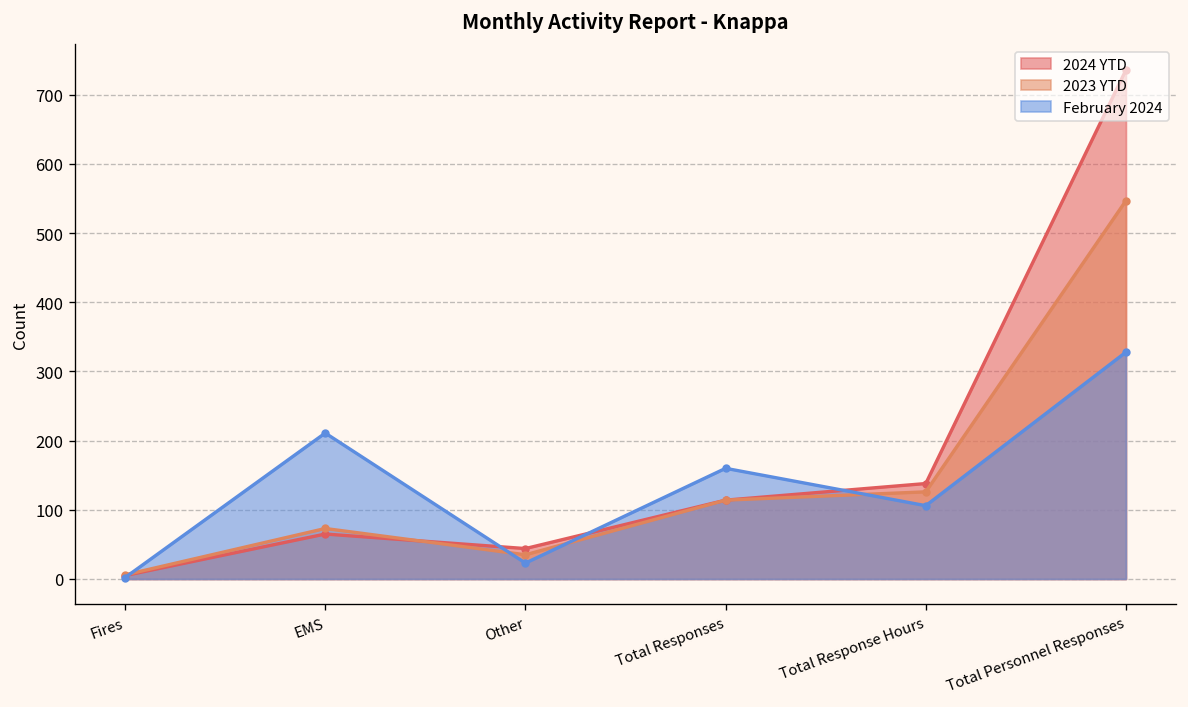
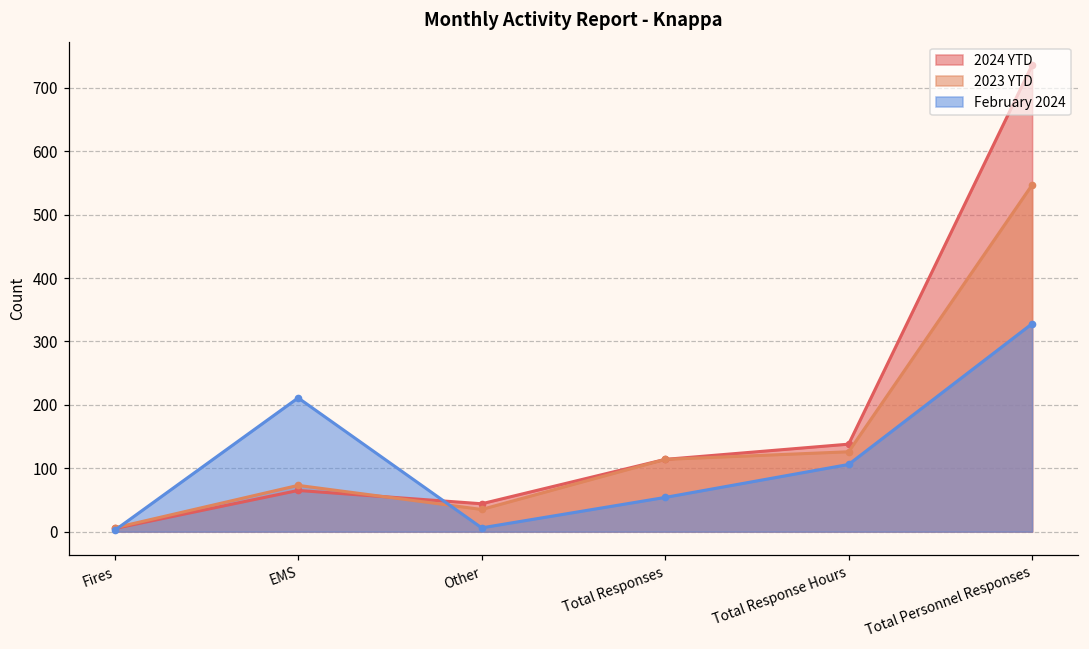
  {
    "February 2024": {
      "EMS": 210,
-     "Other": 20,
-     "Total Responses": 160,
+     "Other": 10,
+     "Total Responses": 50,
      "Total Response Hours": 110,
      "Total Personnel Responses": 330
    }
  }
